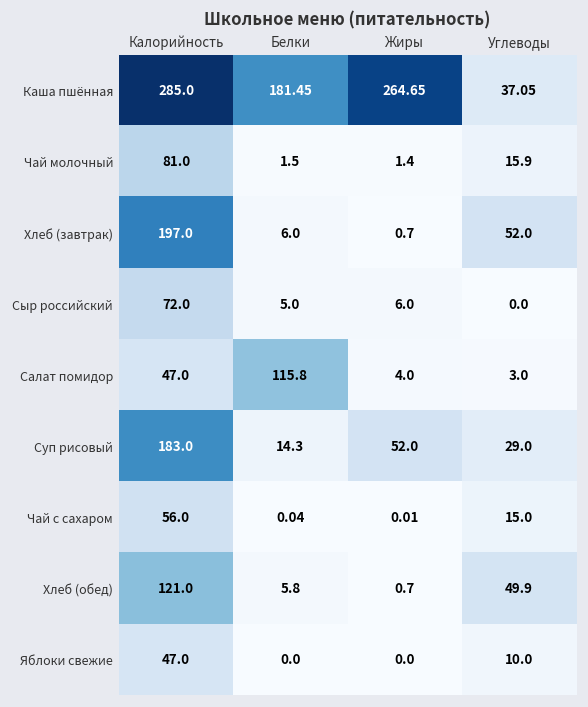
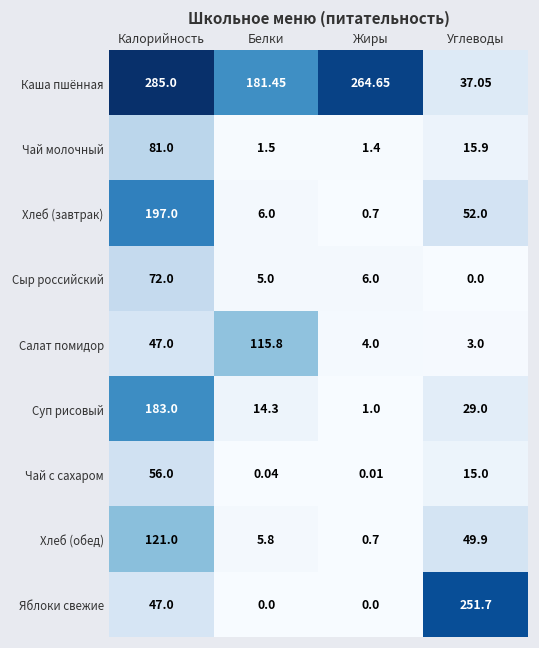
  {
    "Каша пшённая": {
      "Калорийность": 285.0,
      "Белки": 181.45,
      "Жиры": 264.65,
      "Углеводы": 37.05
    },
    "Чай молочный": {
      "Калорийность": 81.0,
      "Белки": 1.5,
      "Жиры": 1.4,
      "Углеводы": 15.9
    },
    "Хлеб (завтрак)": {
      "Калорийность": 197.0,
      "Белки": 6.0,
      "Жиры": 0.7,
      "Углеводы": 52.0
    },
    "Сыр российский": {
      "Калорийность": 72.0,
      "Белки": 5.0,
      "Жиры": 6.0,
      "Углеводы": 0.0
    },
    "Салат помидор": {
      "Калорийность": 47.0,
      "Белки": 115.8,
      "Жиры": 4.0,
      "Углеводы": 3.0
    },
    "Суп рисовый": {
      "Калорийность": 183.0,
      "Белки": 14.3,
-     "Жиры": 52.0,
+     "Жиры": 1.0,
      "Углеводы": 29.0
    },
    "Чай с сахаром": {
      "Калорийность": 56.0,
      "Белки": 0.04,
      "Жиры": 0.01,
      "Углеводы": 15.0
    },
    "Хлеб (обед)": {
      "Калорийность": 121.0,
      "Белки": 5.8,
      "Жиры": 0.7,
      "Углеводы": 49.9
    },
    "Яблоки свежие": {
      "Калорийность": 47.0,
      "Белки": 0.0,
      "Жиры": 0.0,
-     "Углеводы": 10.0
+     "Углеводы": 251.7
    }
  }
